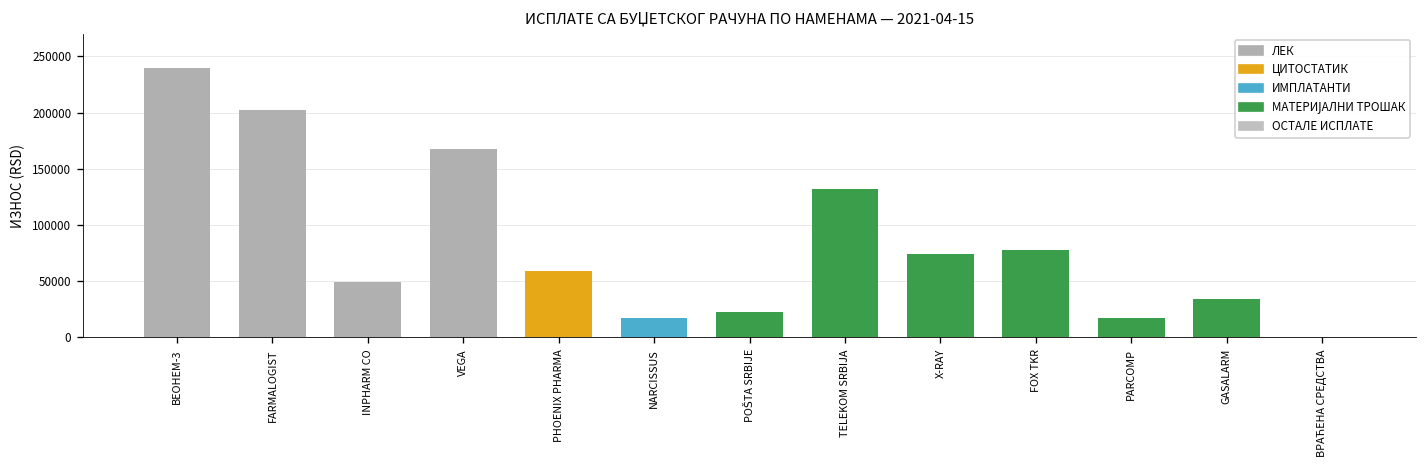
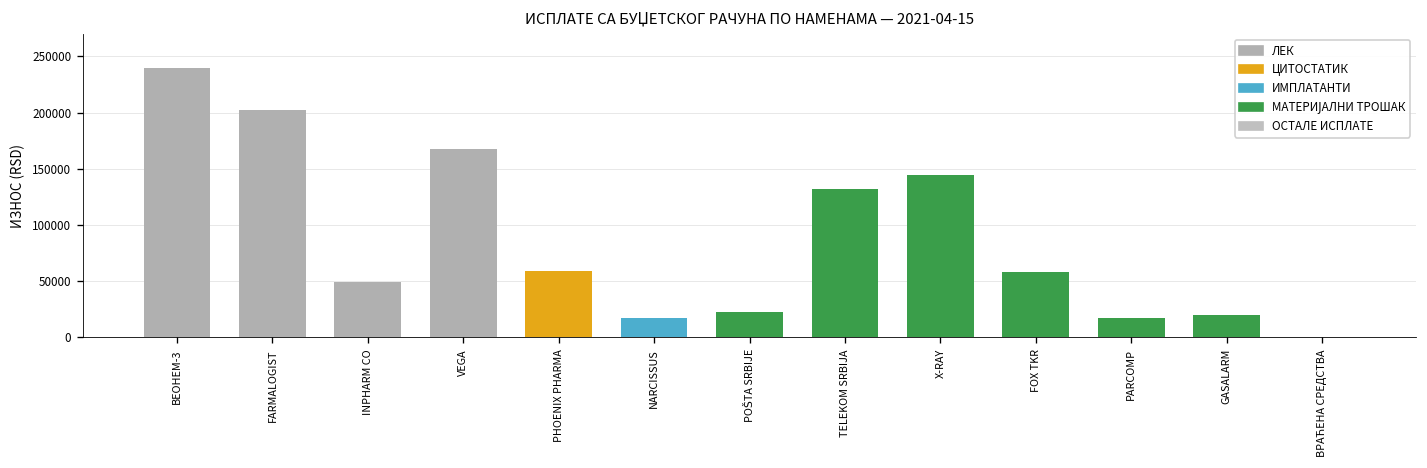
  {
    "BEOHEM-3": 240000,
    "FARMALOGIST": 200000,
    "INPHARM CO": 50000,
    "VEGA": 170000,
    "PHOENIX PHARMA": 60000,
    "NARCISSUS": 20000,
    "POŠTA SRBIJE": 20000,
    "TELEKOM SRBIJA": 130000,
-   "X-RAY": 70000,
-   "FOX TKR": 80000,
+   "X-RAY": 140000,
+   "FOX TKR": 60000,
    "PARCOMP": 20000,
-   "GASALARM": 30000
+   "GASALARM": 20000
  }
